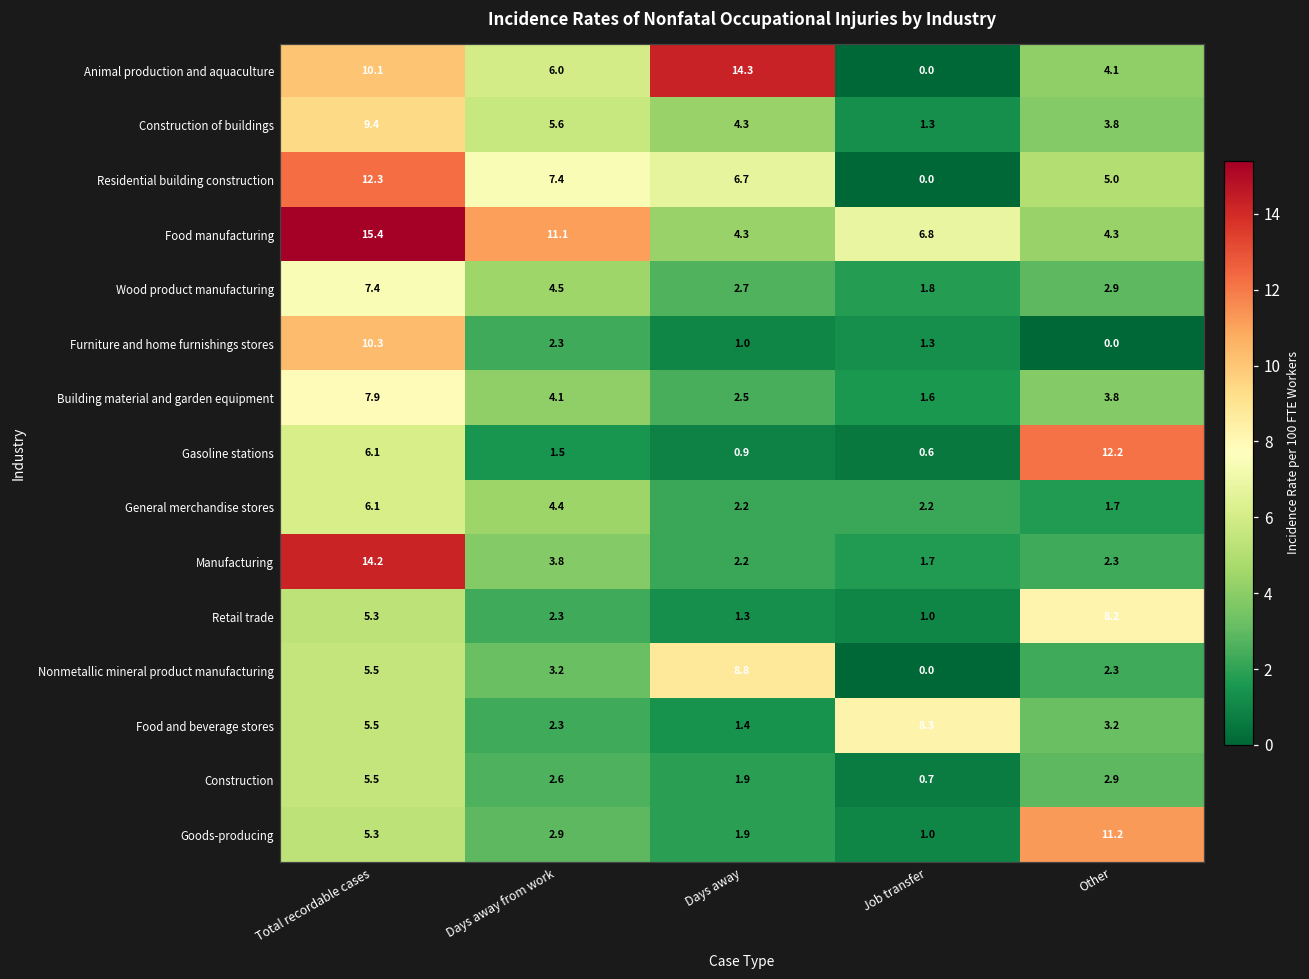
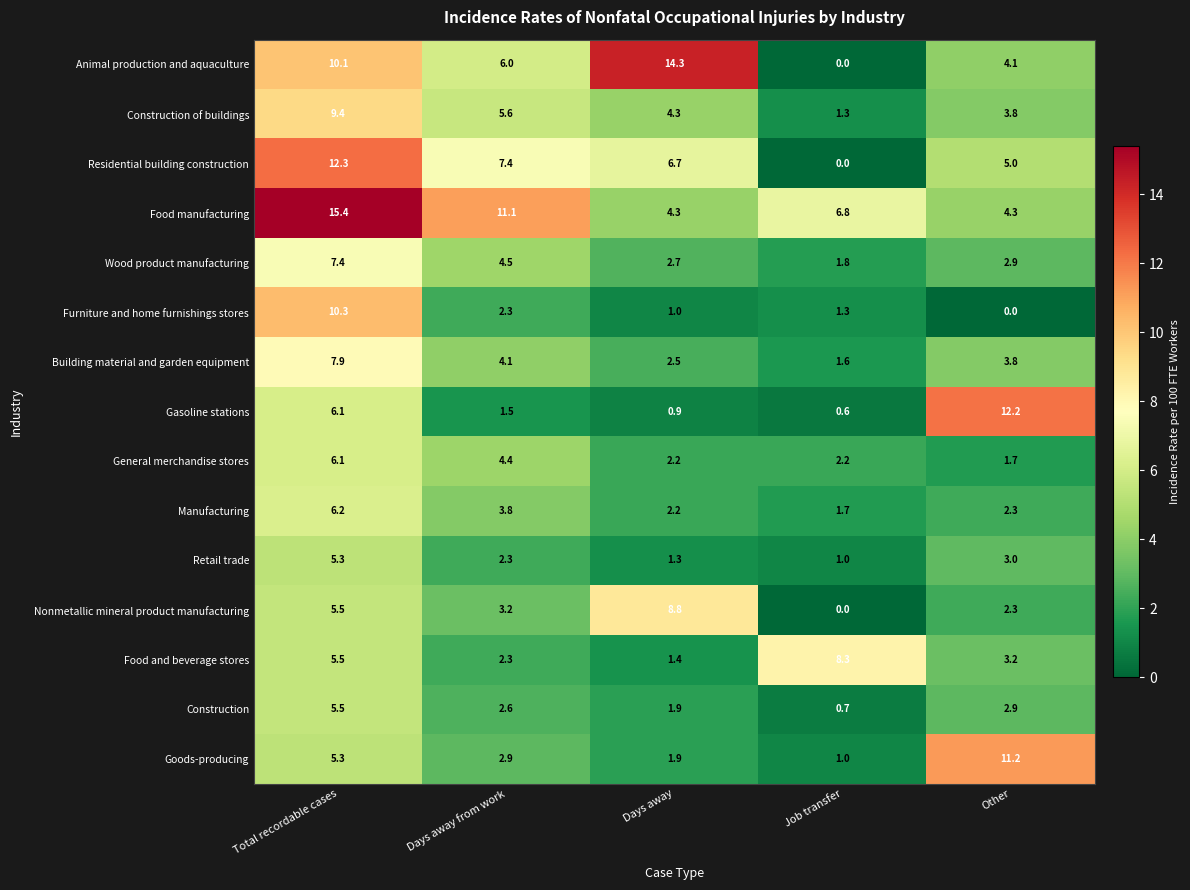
  {
    "Animal production and aquaculture": {
      "Total recordable cases": 10.1,
      "Days away from work": 6.0,
      "Days away": 14.3,
      "Job transfer": 0.0,
      "Other": 4.1
    },
    "Construction of buildings": {
      "Total recordable cases": 9.4,
      "Days away from work": 5.6,
      "Days away": 4.3,
      "Job transfer": 1.3,
      "Other": 3.8
    },
    "Residential building construction": {
      "Total recordable cases": 12.3,
      "Days away from work": 7.4,
      "Days away": 6.7,
      "Job transfer": 0.0,
      "Other": 5.0
    },
    "Food manufacturing": {
      "Total recordable cases": 15.4,
      "Days away from work": 11.1,
      "Days away": 4.3,
      "Job transfer": 6.8,
      "Other": 4.3
    },
    "Wood product manufacturing": {
      "Total recordable cases": 7.4,
      "Days away from work": 4.5,
      "Days away": 2.7,
      "Job transfer": 1.8,
      "Other": 2.9
    },
    "Furniture and home furnishings stores": {
      "Total recordable cases": 10.3,
      "Days away from work": 2.3,
      "Days away": 1.0,
      "Job transfer": 1.3,
      "Other": 0.0
    },
    "Building material and garden equipment": {
      "Total recordable cases": 7.9,
      "Days away from work": 4.1,
      "Days away": 2.5,
      "Job transfer": 1.6,
      "Other": 3.8
    },
    "Gasoline stations": {
      "Total recordable cases": 6.1,
      "Days away from work": 1.5,
      "Days away": 0.9,
      "Job transfer": 0.6,
      "Other": 12.2
    },
    "General merchandise stores": {
      "Total recordable cases": 6.1,
      "Days away from work": 4.4,
      "Days away": 2.2,
      "Job transfer": 2.2,
      "Other": 1.7
    },
    "Manufacturing": {
-     "Total recordable cases": 14.2,
+     "Total recordable cases": 6.2,
      "Days away from work": 3.8,
      "Days away": 2.2,
      "Job transfer": 1.7,
      "Other": 2.3
    },
    "Retail trade": {
      "Total recordable cases": 5.3,
      "Days away from work": 2.3,
      "Days away": 1.3,
      "Job transfer": 1.0,
-     "Other": 8.2
+     "Other": 3.0
    },
    "Nonmetallic mineral product manufacturing": {
      "Total recordable cases": 5.5,
      "Days away from work": 3.2,
      "Days away": 8.8,
      "Job transfer": 0.0,
      "Other": 2.3
    },
    "Food and beverage stores": {
      "Total recordable cases": 5.5,
      "Days away from work": 2.3,
      "Days away": 1.4,
      "Job transfer": 8.3,
      "Other": 3.2
    },
    "Construction": {
      "Total recordable cases": 5.5,
      "Days away from work": 2.6,
      "Days away": 1.9,
      "Job transfer": 0.7,
      "Other": 2.9
    },
    "Goods-producing": {
      "Total recordable cases": 5.3,
      "Days away from work": 2.9,
      "Days away": 1.9,
      "Job transfer": 1.0,
      "Other": 11.2
    }
  }
